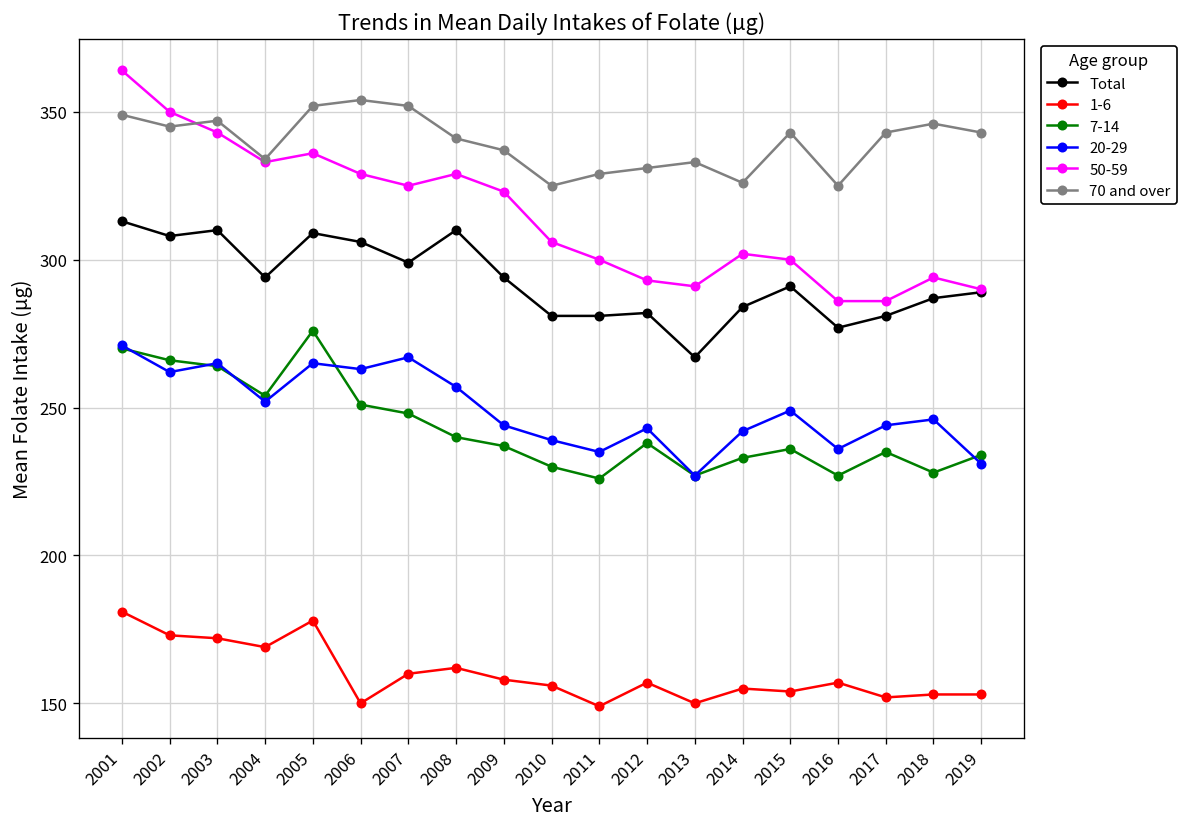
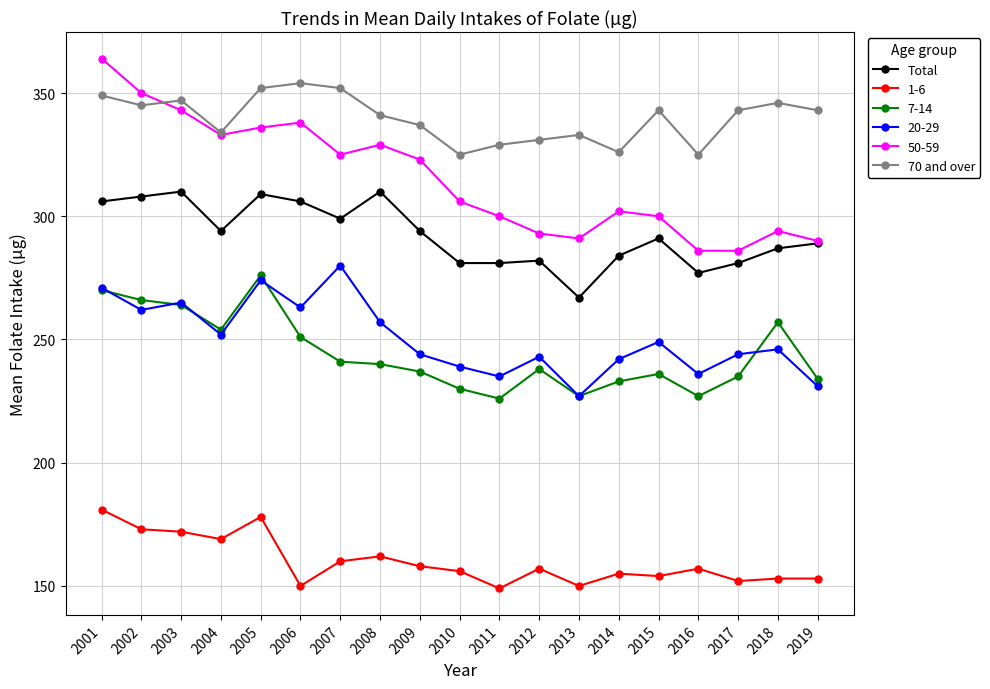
  {
    "Total": {
-     "2001": 313,
+     "2001": 306,
      "2002": 308,
      "2003": 310,
      "2004": 294,
      "2005": 309,
      "2006": 306,
      "2007": 299,
      "2008": 310,
      "2009": 294,
      "2010": 281,
      "2011": 281,
      "2012": 282,
      "2013": 267,
      "2014": 284,
      "2015": 291,
      "2016": 277,
      "2017": 281,
      "2018": 287
    },
    "1-6": {
      "2001": 181,
      "2002": 173,
      "2003": 172,
      "2004": 169,
      "2005": 178,
      "2006": 150,
      "2007": 160,
      "2008": 162,
      "2009": 158,
      "2010": 156,
      "2011": 149,
      "2012": 157,
      "2013": 150,
      "2014": 155,
      "2015": 154,
      "2016": 157,
      "2017": 152,
      "2018": 153,
      "2019": 153
    },
    "7-14": {
      "2002": 266,
      "2004": 254,
      "2005": 276,
      "2006": 251,
-     "2007": 248,
+     "2007": 241,
      "2008": 240,
      "2009": 237,
      "2010": 230,
      "2011": 226,
      "2012": 238,
      "2014": 233,
      "2015": 236,
      "2016": 227,
      "2017": 235,
-     "2018": 228,
+     "2018": 257,
      "2019": 234
    },
    "20-29": {
      "2002": 262,
      "2004": 252,
-     "2005": 265,
+     "2005": 274,
      "2006": 263,
-     "2007": 267,
+     "2007": 280,
      "2008": 257,
      "2009": 244,
      "2010": 239,
      "2011": 235,
      "2012": 243,
      "2014": 242,
      "2015": 249,
      "2016": 236,
      "2017": 244,
      "2018": 246,
      "2019": 231
    },
    "50-59": {
      "2001": 364,
      "2002": 350,
      "2003": 343,
      "2005": 336,
-     "2006": 329,
+     "2006": 338,
      "2007": 325,
      "2008": 329,
      "2009": 323,
      "2010": 306,
      "2011": 300,
      "2012": 293,
      "2013": 291,
      "2014": 302,
      "2015": 300,
      "2016": 286,
      "2017": 286,
      "2018": 294
    },
    "70 and over": {
      "2001": 349,
      "2002": 345,
      "2003": 347,
      "2005": 352,
      "2006": 354,
      "2007": 352,
      "2008": 341,
      "2009": 337,
      "2010": 325,
      "2011": 329,
      "2012": 331,
      "2013": 333,
      "2014": 326,
      "2015": 343,
      "2016": 325,
      "2017": 343,
      "2018": 346,
      "2019": 343
    }
  }
